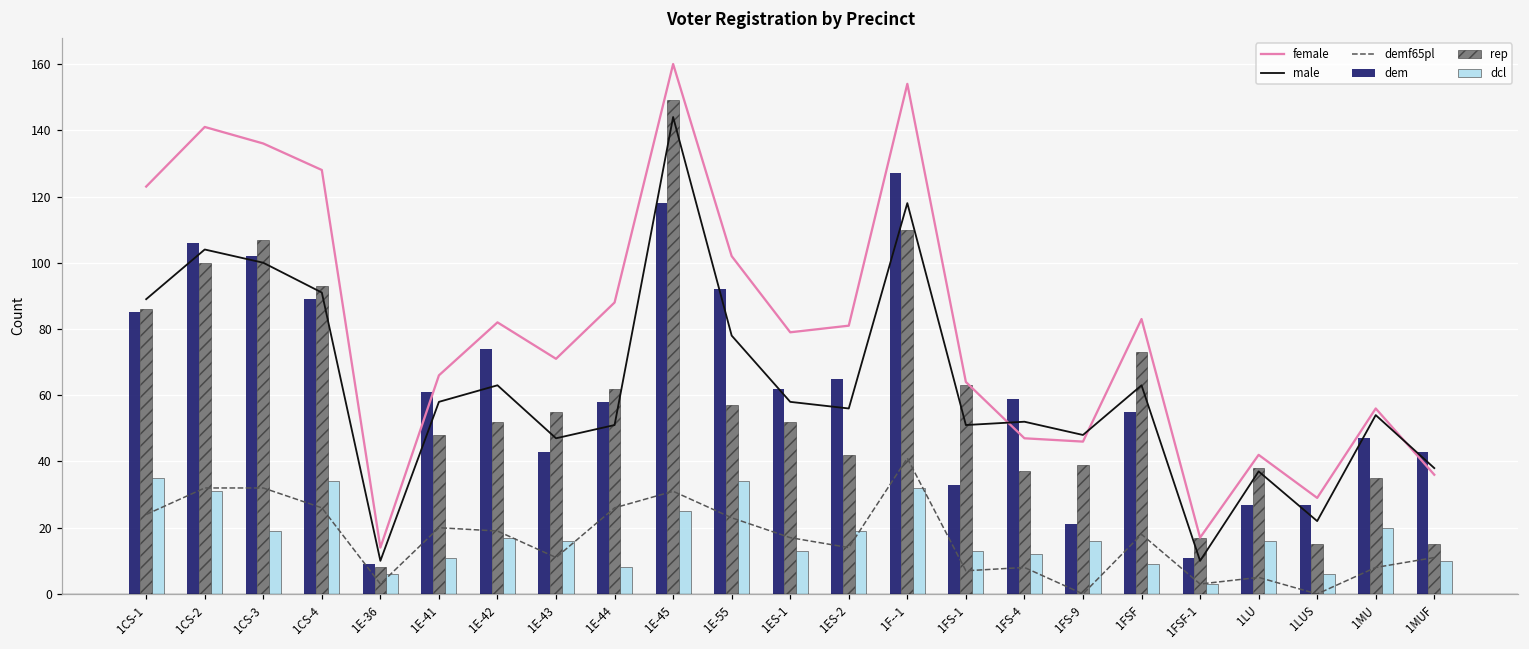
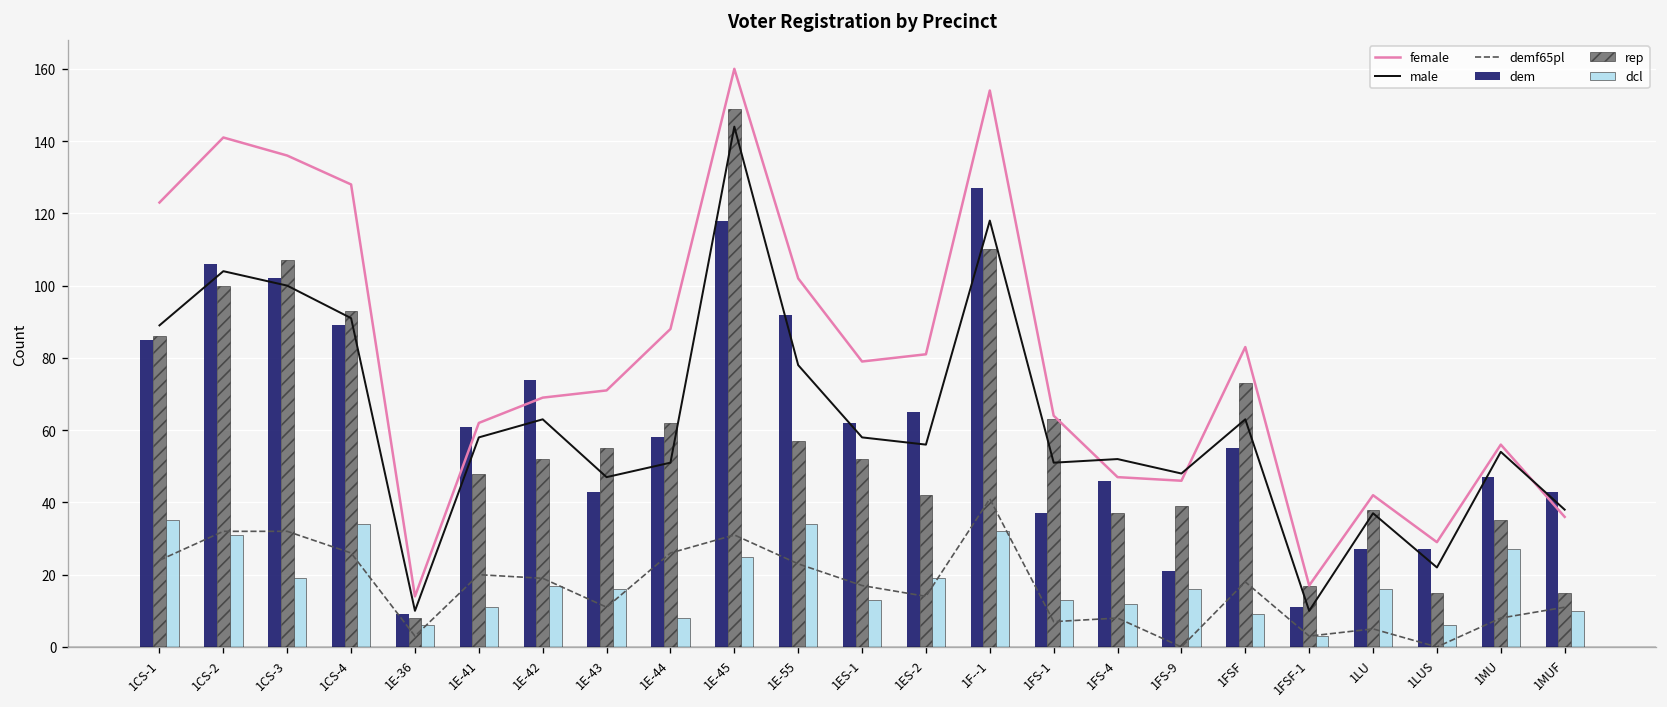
  {
    "dem": {
      "1CS-1": 85,
      "1CS-2": 106,
      "1CS-3": 102,
      "1CS-4": 89,
      "1E-36": 9,
      "1E-41": 61,
      "1E-42": 74,
      "1E-43": 43,
      "1E-44": 58,
      "1E-45": 118,
      "1E-55": 92,
      "1ES-1": 62,
      "1ES-2": 65,
      "1F--1": 127,
-     "1FS-1": 33,
-     "1FS-4": 59,
+     "1FS-1": 37,
+     "1FS-4": 46,
      "1FS-9": 21,
      "1FSF": 55,
      "1FSF-1": 11,
      "1LU": 27,
      "1LUS": 27,
      "1MU": 47,
      "1MUF": 43
    },
    "female": {
      "1CS-1": 123,
      "1CS-2": 141,
      "1CS-3": 136,
      "1CS-4": 128,
      "1E-36": 14,
-     "1E-41": 66,
-     "1E-42": 82,
+     "1E-41": 62,
+     "1E-42": 69,
      "1E-43": 71,
      "1E-44": 88,
      "1E-45": 160,
      "1E-55": 102,
      "1ES-1": 79,
      "1ES-2": 81,
      "1F--1": 154,
      "1FS-1": 64,
      "1FS-4": 47,
      "1FS-9": 46,
      "1FSF": 83,
      "1FSF-1": 17,
      "1LU": 42,
      "1LUS": 29,
      "1MU": 56,
      "1MUF": 36
    },
    "male": {
      "1CS-1": 89,
      "1CS-2": 104,
      "1CS-3": 100,
      "1CS-4": 91,
      "1E-36": 10,
      "1E-41": 58,
      "1E-42": 63,
      "1E-43": 47,
      "1E-44": 51,
      "1E-45": 144,
      "1E-55": 78,
      "1ES-1": 58,
      "1ES-2": 56,
      "1F--1": 118,
      "1FS-1": 51,
      "1FS-4": 52,
      "1FS-9": 48,
      "1FSF": 63,
      "1FSF-1": 10,
      "1LU": 37,
      "1LUS": 22,
      "1MU": 54,
      "1MUF": 38
    },
    "dcl": {
      "1CS-1": 35,
      "1CS-2": 31,
      "1CS-3": 19,
      "1CS-4": 34,
      "1E-36": 6,
      "1E-41": 11,
      "1E-42": 17,
      "1E-43": 16,
      "1E-44": 8,
      "1E-45": 25,
      "1E-55": 34,
      "1ES-1": 13,
      "1ES-2": 19,
      "1F--1": 32,
      "1FS-1": 13,
      "1FS-4": 12,
      "1FS-9": 16,
      "1FSF": 9,
      "1FSF-1": 3,
      "1LU": 16,
      "1LUS": 6,
-     "1MU": 20,
+     "1MU": 27,
      "1MUF": 10
    }
  }
